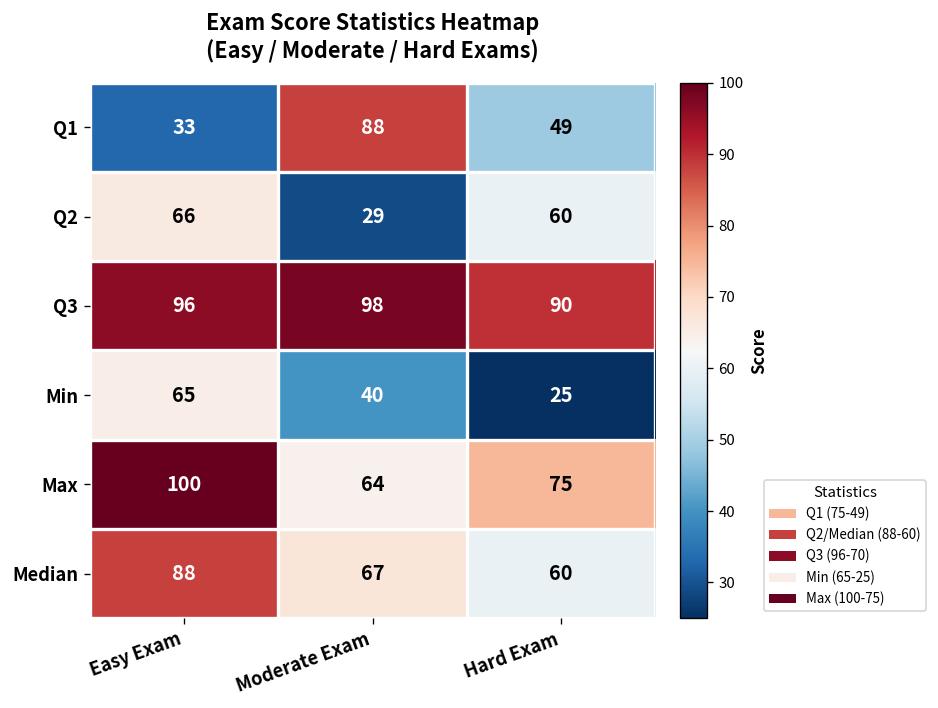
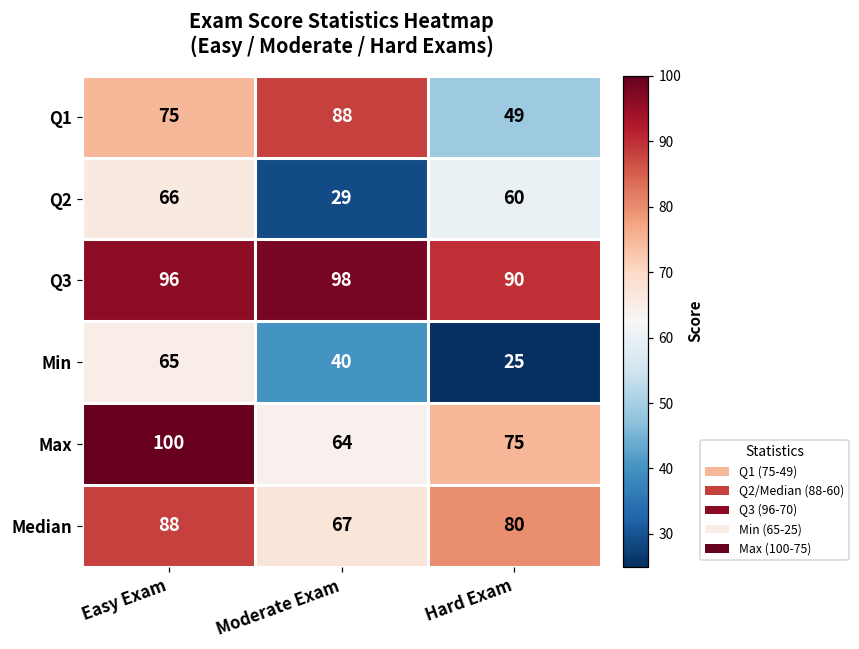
  {
    "Q1": {
-     "Easy Exam": 33,
+     "Easy Exam": 75,
      "Moderate Exam": 88,
      "Hard Exam": 49
    },
    "Q2": {
      "Easy Exam": 66,
      "Moderate Exam": 29,
      "Hard Exam": 60
    },
    "Q3": {
      "Easy Exam": 96,
      "Moderate Exam": 98,
      "Hard Exam": 90
    },
    "Min": {
      "Easy Exam": 65,
      "Moderate Exam": 40,
      "Hard Exam": 25
    },
    "Max": {
      "Easy Exam": 100,
      "Moderate Exam": 64,
      "Hard Exam": 75
    },
    "Median": {
      "Easy Exam": 88,
      "Moderate Exam": 67,
-     "Hard Exam": 60
+     "Hard Exam": 80
    }
  }
